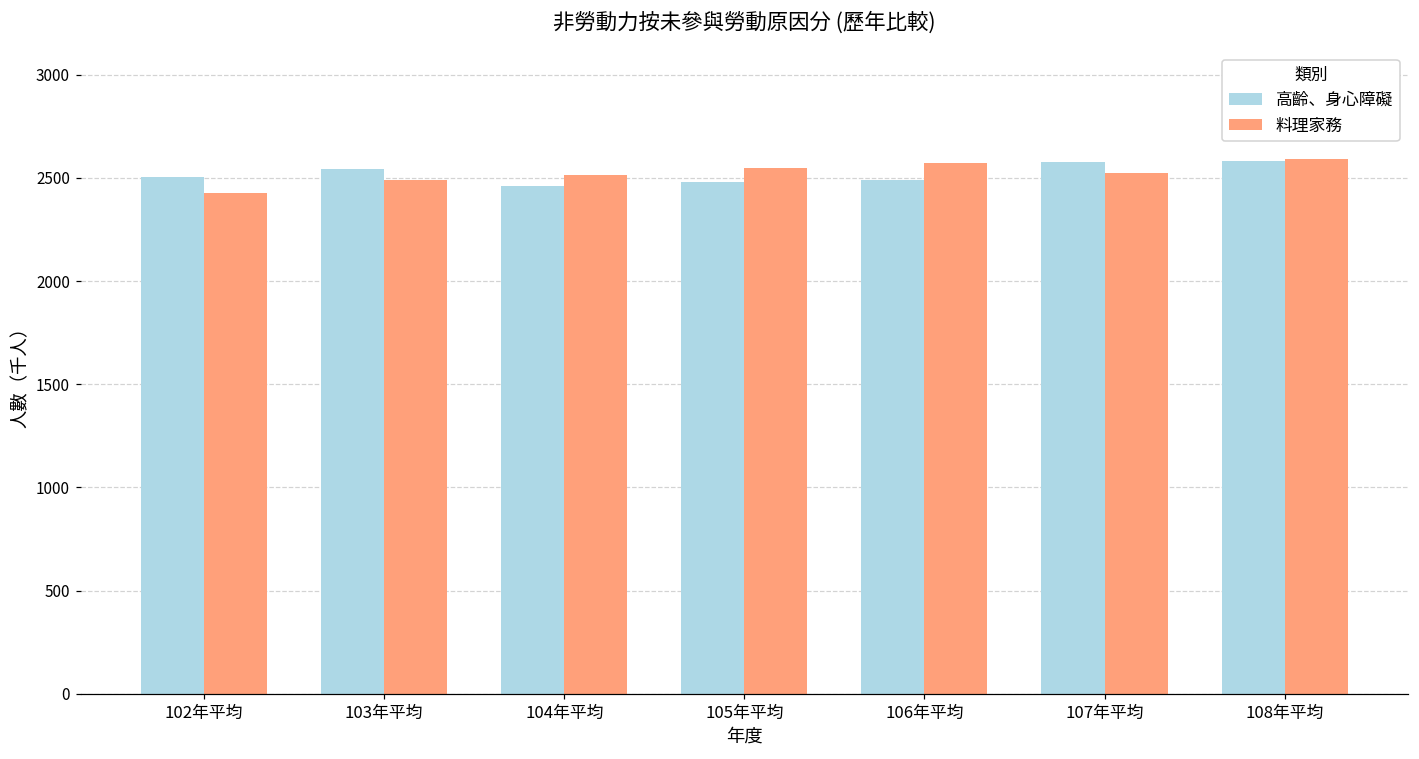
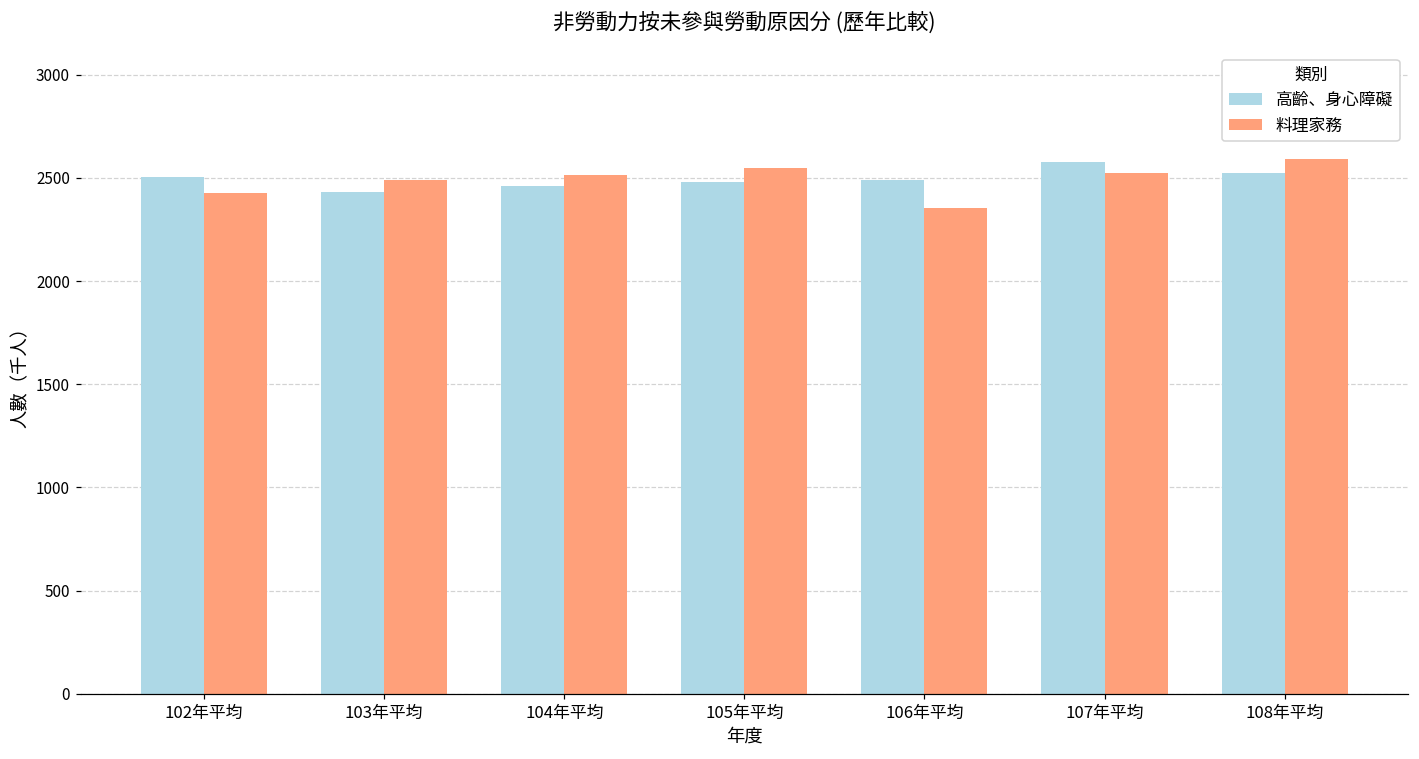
  {
    "高齡、身心障礙": {
      "102年平均": 2510,
-     "103年平均": 2540,
+     "103年平均": 2430,
      "104年平均": 2460,
      "105年平均": 2480,
      "106年平均": 2490,
      "107年平均": 2580,
-     "108年平均": 2580
+     "108年平均": 2520
    },
    "料理家務": {
      "102年平均": 2430,
      "103年平均": 2490,
      "104年平均": 2520,
      "105年平均": 2550,
-     "106年平均": 2570,
+     "106年平均": 2350,
      "107年平均": 2520,
      "108年平均": 2590
    }
  }
